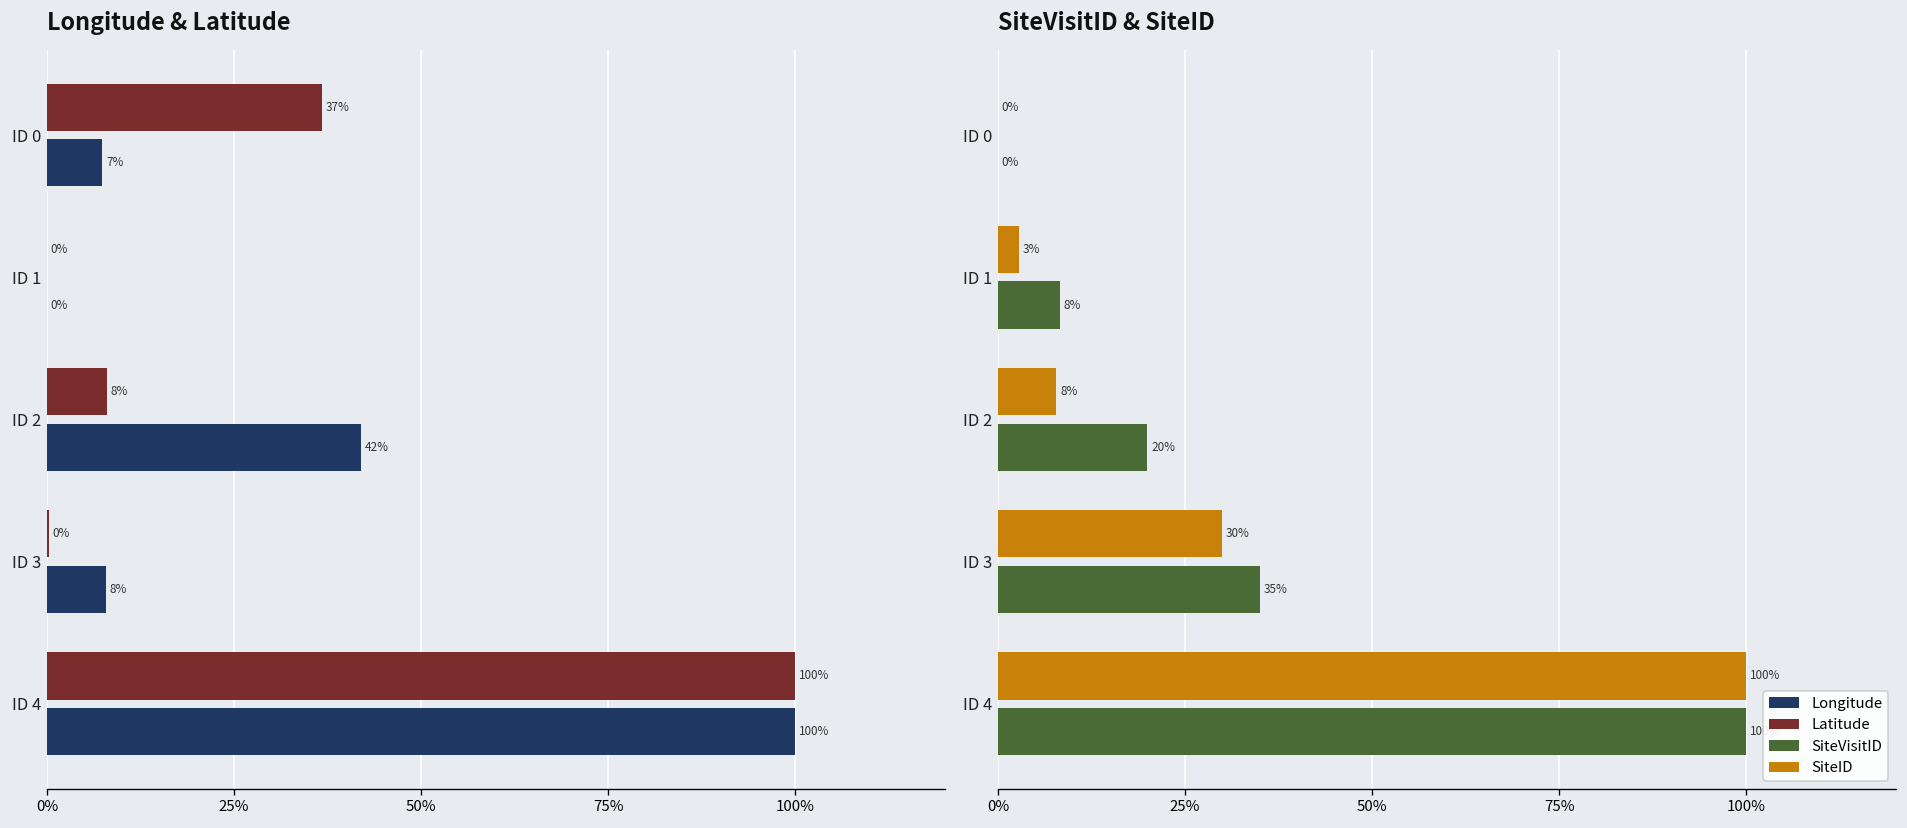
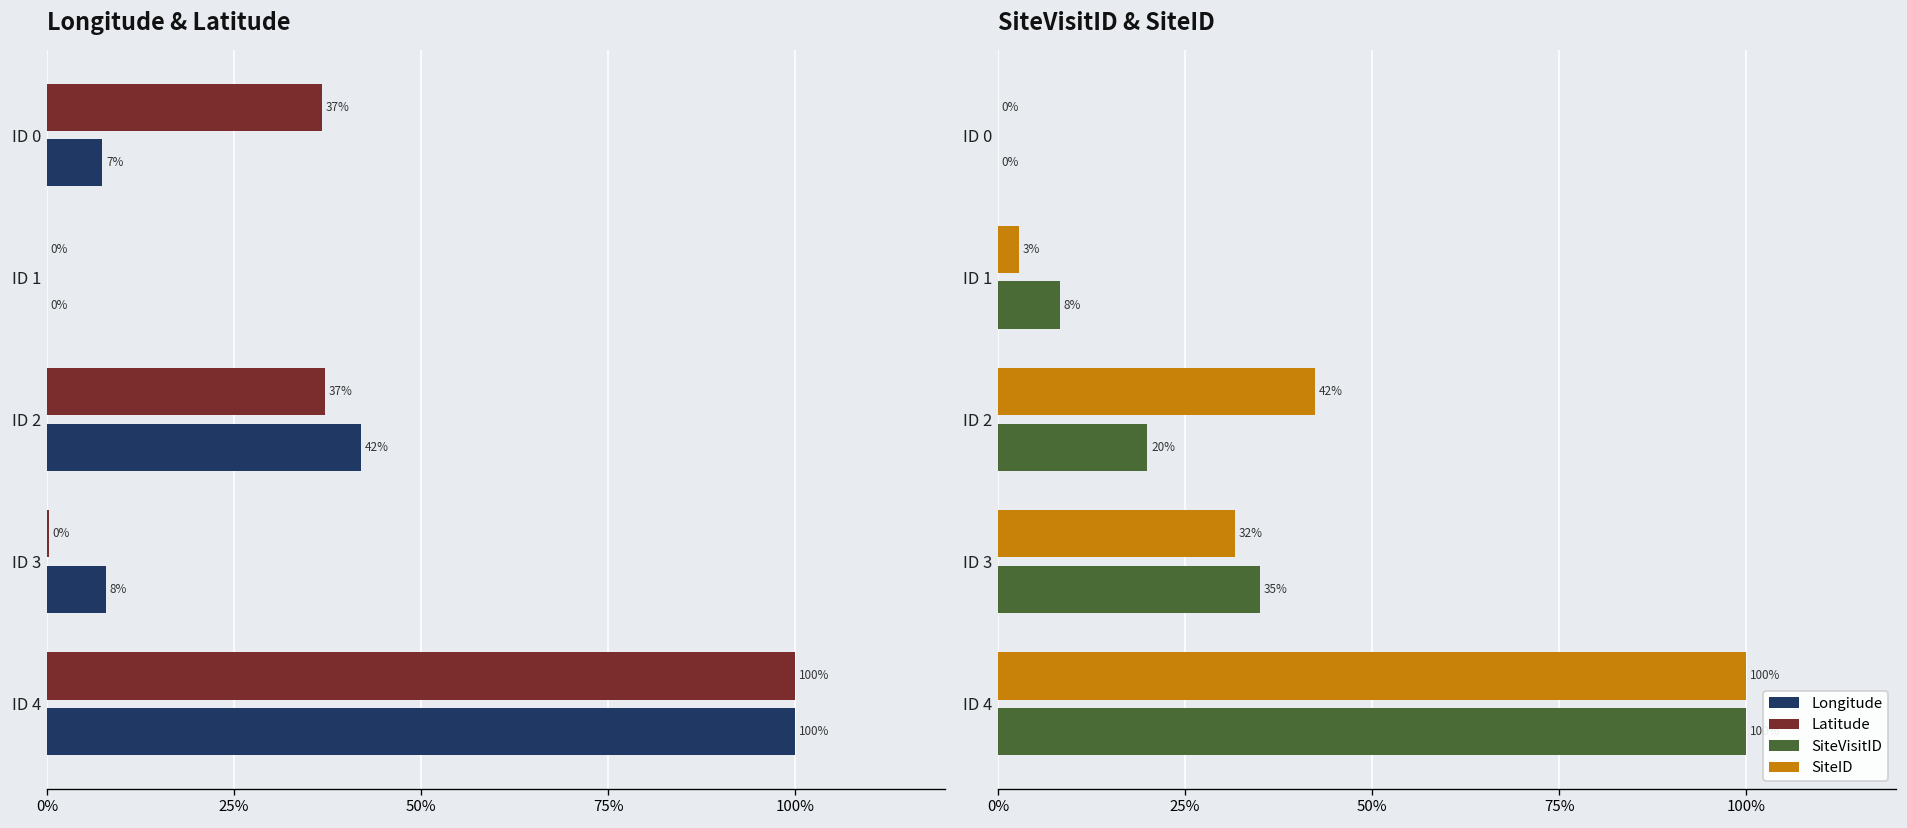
  {
    "Longitude & Latitude": {
      "Longitude": {
        "ID 0": "7%",
        "ID 1": "0%",
        "ID 2": "42%",
        "ID 3": "8%",
        "ID 4": "100%"
      },
      "Latitude": {
        "ID 0": "37%",
        "ID 1": "0%",
-       "ID 2": "8%",
+       "ID 2": "37%",
        "ID 3": "0%",
        "ID 4": "100%"
      }
    },
    "SiteVisitID & SiteID": {
      "SiteVisitID": {
        "ID 0": "0%",
        "ID 1": "8%",
        "ID 2": "20%",
        "ID 3": "35%"
      },
      "SiteID": {
        "ID 0": "0%",
        "ID 1": "3%",
-       "ID 2": "8%",
-       "ID 3": "30%",
+       "ID 2": "42%",
+       "ID 3": "32%",
        "ID 4": "100%"
      }
    }
  }
